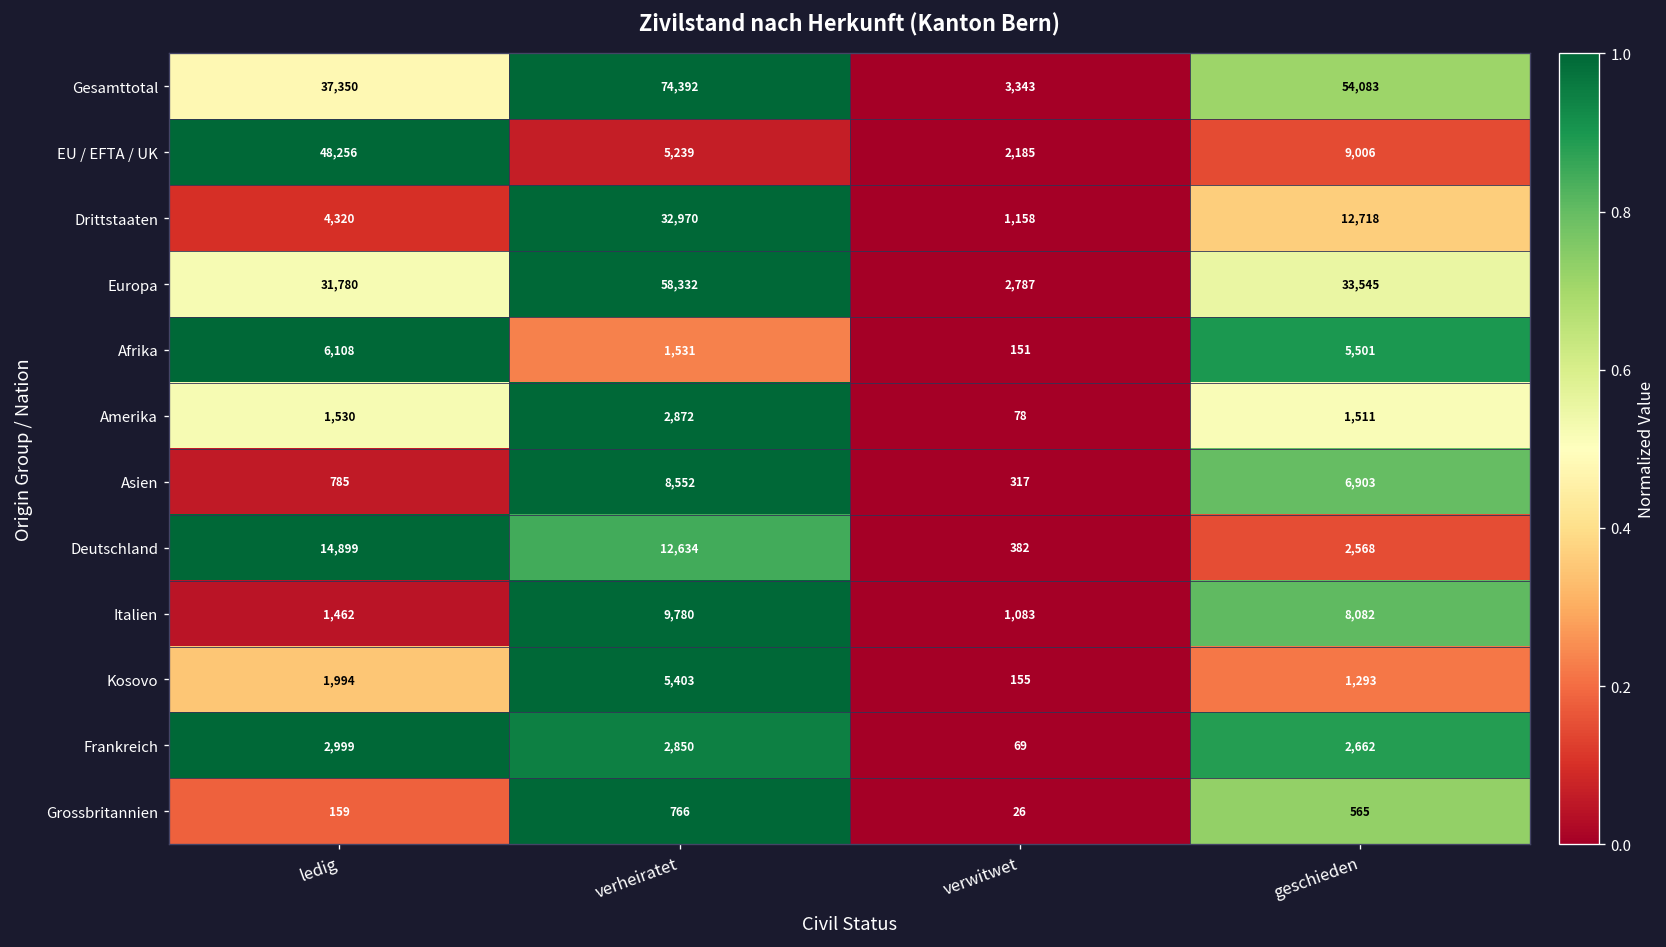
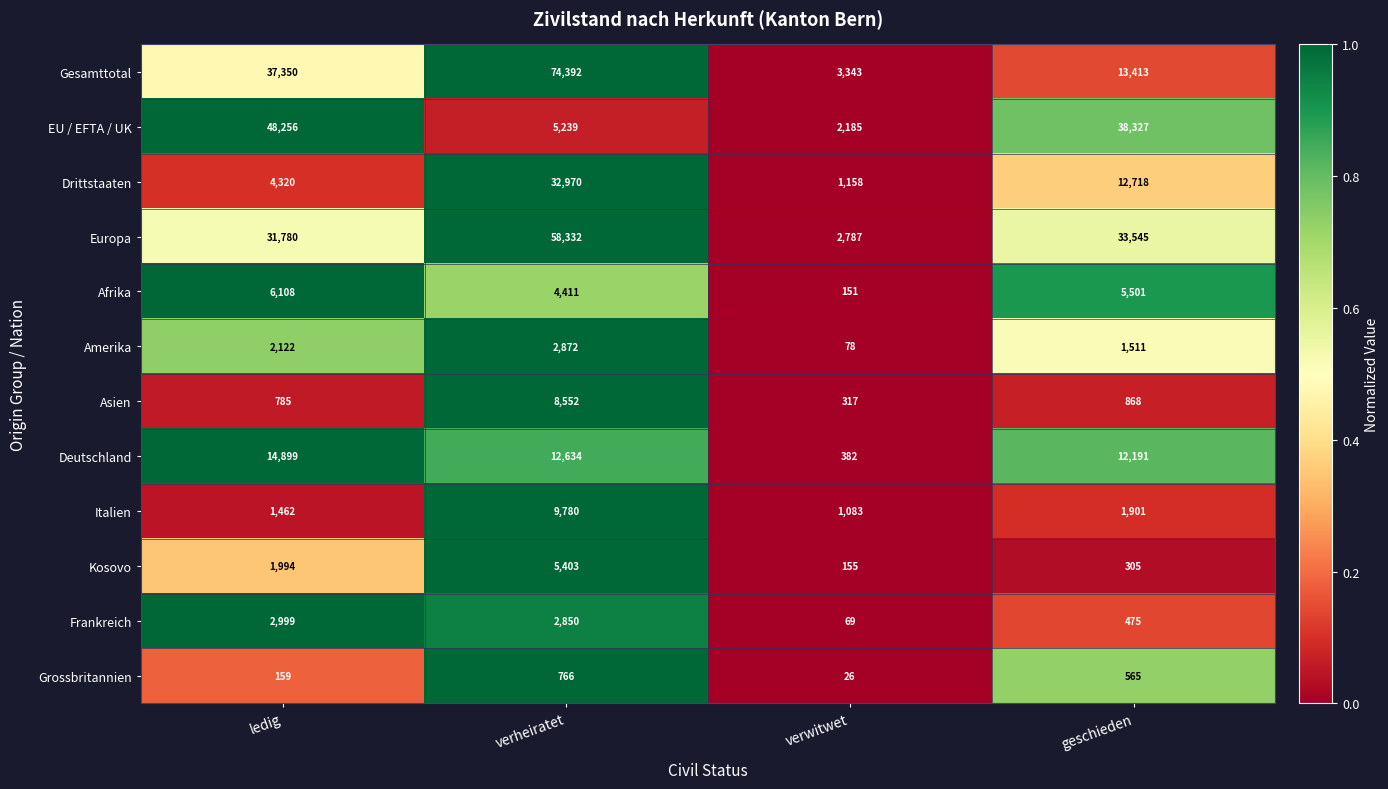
  {
    "Gesamttotal": {
      "ledig": "37,350",
      "verheiratet": "74,392",
      "verwitwet": "3,343",
-     "geschieden": "54,083"
+     "geschieden": "13,413"
    },
    "EU / EFTA / UK": {
      "ledig": "48,256",
      "verheiratet": "5,239",
      "verwitwet": "2,185",
-     "geschieden": "9,006"
+     "geschieden": "38,327"
    },
    "Drittstaaten": {
      "ledig": "4,320",
      "verheiratet": "32,970",
      "verwitwet": "1,158",
      "geschieden": "12,718"
    },
    "Europa": {
      "ledig": "31,780",
      "verheiratet": "58,332",
      "verwitwet": "2,787",
      "geschieden": "33,545"
    },
    "Afrika": {
      "ledig": "6,108",
-     "verheiratet": "1,531",
+     "verheiratet": "4,411",
      "verwitwet": "151",
      "geschieden": "5,501"
    },
    "Amerika": {
-     "ledig": "1,530",
+     "ledig": "2,122",
      "verheiratet": "2,872",
      "verwitwet": "78",
      "geschieden": "1,511"
    },
    "Asien": {
      "ledig": "785",
      "verheiratet": "8,552",
      "verwitwet": "317",
-     "geschieden": "6,903"
+     "geschieden": "868"
    },
    "Deutschland": {
      "ledig": "14,899",
      "verheiratet": "12,634",
      "verwitwet": "382",
-     "geschieden": "2,568"
+     "geschieden": "12,191"
    },
    "Italien": {
      "ledig": "1,462",
      "verheiratet": "9,780",
      "verwitwet": "1,083",
-     "geschieden": "8,082"
+     "geschieden": "1,901"
    },
    "Kosovo": {
      "ledig": "1,994",
      "verheiratet": "5,403",
      "verwitwet": "155",
-     "geschieden": "1,293"
+     "geschieden": "305"
    },
    "Frankreich": {
      "ledig": "2,999",
      "verheiratet": "2,850",
      "verwitwet": "69",
-     "geschieden": "2,662"
+     "geschieden": "475"
    },
    "Grossbritannien": {
      "ledig": "159",
      "verheiratet": "766",
      "verwitwet": "26",
      "geschieden": "565"
    }
  }
